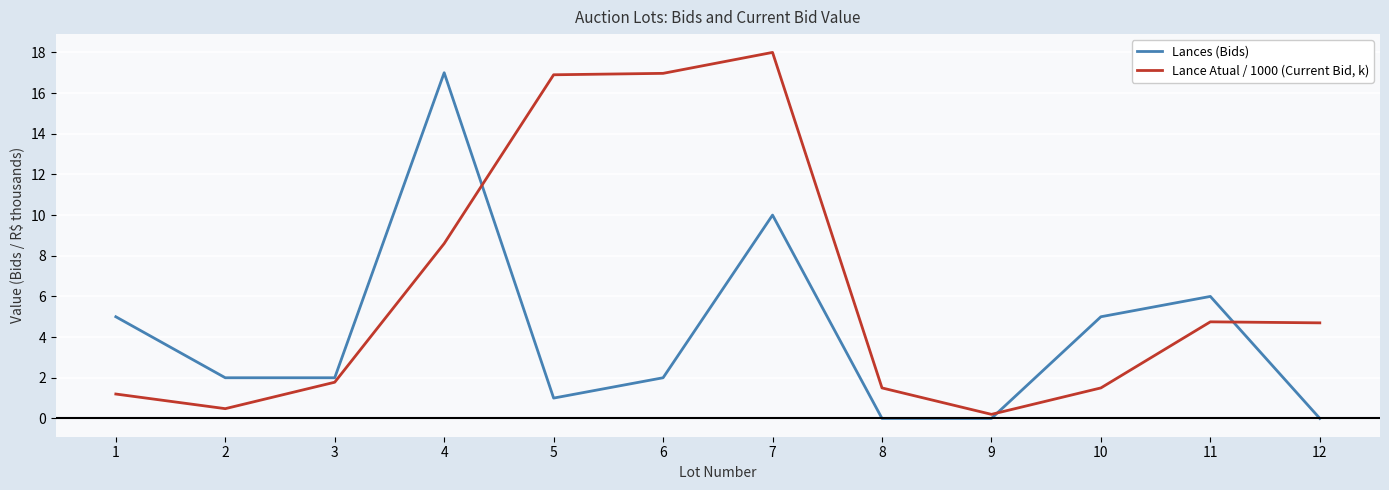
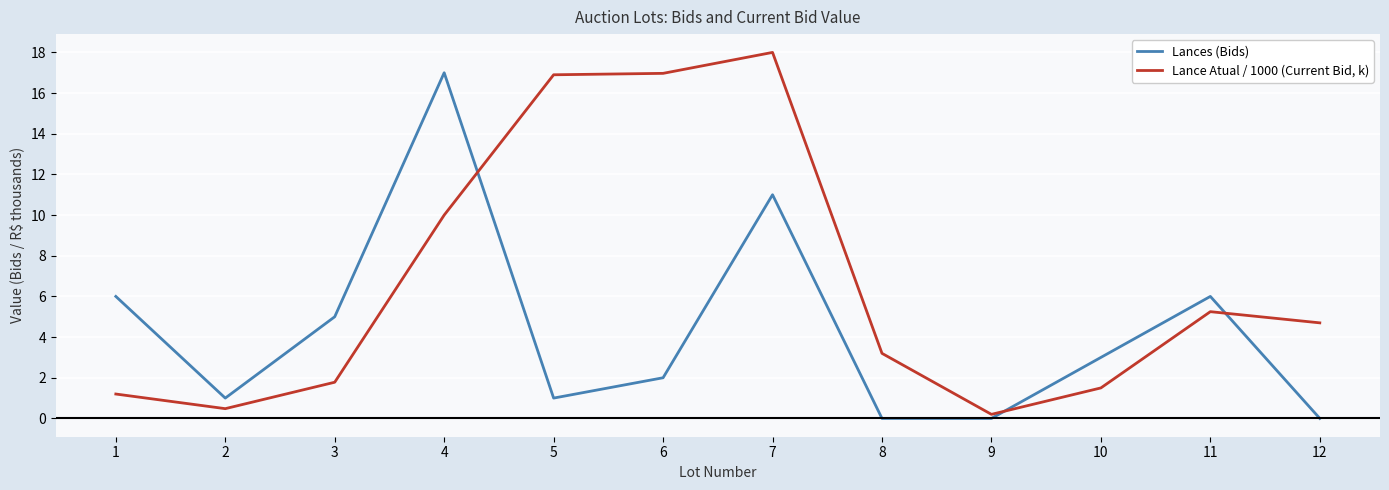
  {
    "Lances (Bids)": {
-     "1": 5,
-     "2": 2,
-     "3": 2,
+     "1": 6,
+     "2": 1,
+     "3": 5,
      "4": 17,
      "5": 1,
      "6": 2,
-     "7": 10,
+     "7": 11,
      "8": 0,
      "9": 0,
-     "10": 5,
+     "10": 3,
      "11": 6,
      "12": 0
    },
    "Lance Atual / 1000 (Current Bid, k)": {
      "1": 1.2,
      "2": 0.5,
      "3": 1.8,
-     "4": 8.6,
+     "4": 10.0,
      "5": 16.9,
      "6": 17.0,
      "7": 18.0,
-     "8": 1.5,
+     "8": 3.2,
      "9": 0.2,
      "10": 1.5,
-     "11": 4.8,
+     "11": 5.3,
      "12": 4.7
    }
  }
